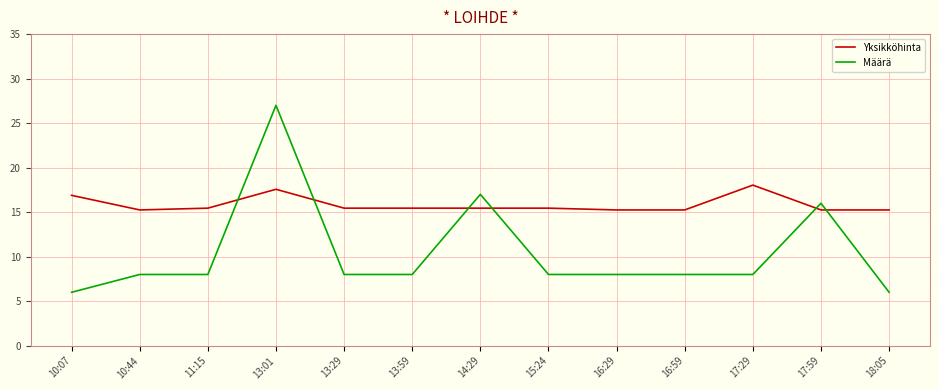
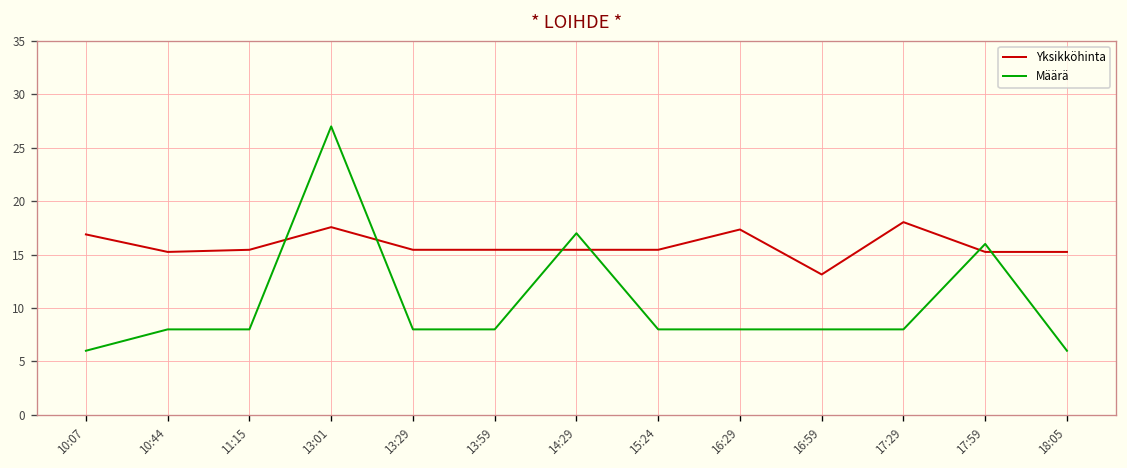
  {
    "Yksikköhinta": {
      "10:07": 17,
      "10:44": 15,
      "11:15": 15,
      "13:01": 18,
      "13:29": 15,
      "13:59": 15,
      "14:29": 15,
      "15:24": 15,
-     "16:29": 15,
-     "16:59": 15,
+     "16:29": 17,
+     "16:59": 13,
      "17:29": 18,
      "17:59": 15,
      "18:05": 15
    },
    "Määrä": {
      "10:07": 6,
      "10:44": 8,
      "11:15": 8,
      "13:01": 27,
      "13:29": 8,
      "13:59": 8,
      "14:29": 17,
      "15:24": 8,
      "16:29": 8,
      "16:59": 8,
      "17:29": 8,
      "17:59": 16,
      "18:05": 6
    }
  }
